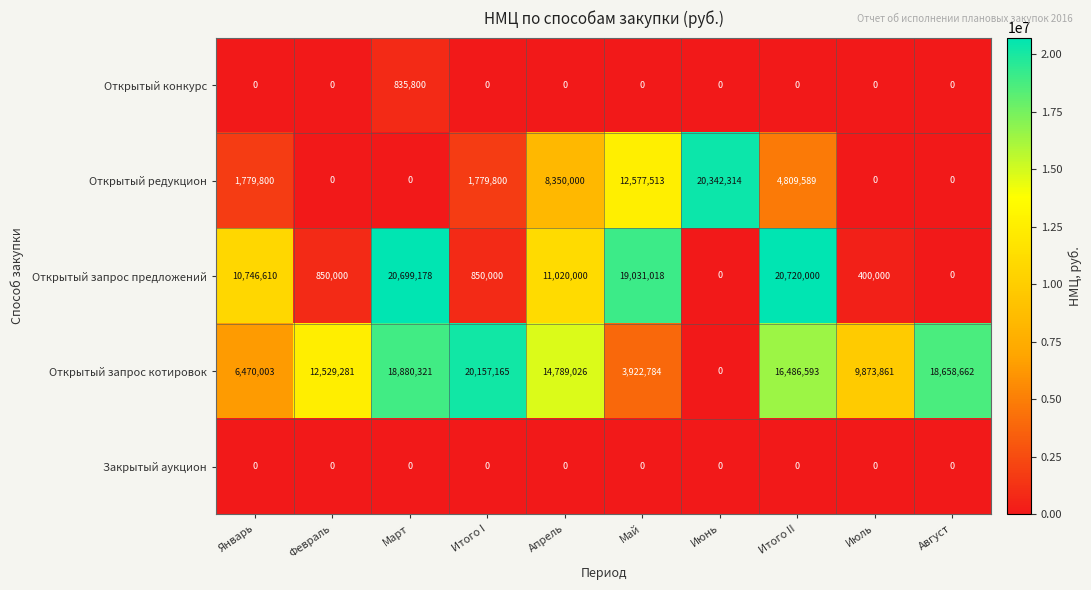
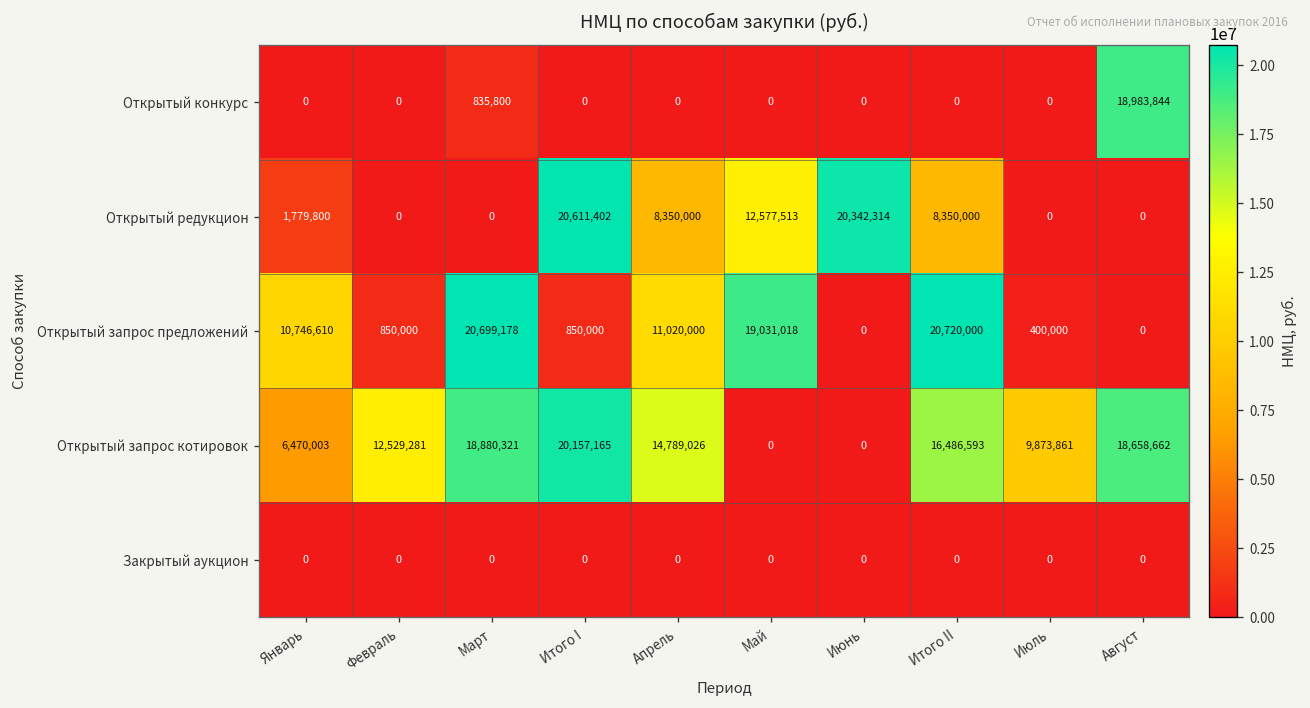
  {
    "Открытый конкурс": {
      "Январь": "0",
      "Февраль": "0",
      "Март": "835,800",
      "Итого I": "0",
      "Апрель": "0",
      "Май": "0",
      "Июнь": "0",
      "Итого II": "0",
      "Июль": "0",
-     "Август": "0"
+     "Август": "18,983,844"
    },
    "Открытый редукцион": {
      "Январь": "1,779,800",
      "Февраль": "0",
      "Март": "0",
-     "Итого I": "1,779,800",
+     "Итого I": "20,611,402",
      "Апрель": "8,350,000",
      "Май": "12,577,513",
      "Июнь": "20,342,314",
-     "Итого II": "4,809,589",
+     "Итого II": "8,350,000",
      "Июль": "0",
      "Август": "0"
    },
    "Открытый запрос предложений": {
      "Январь": "10,746,610",
      "Февраль": "850,000",
      "Март": "20,699,178",
      "Итого I": "850,000",
      "Апрель": "11,020,000",
      "Май": "19,031,018",
      "Июнь": "0",
      "Итого II": "20,720,000",
      "Июль": "400,000",
      "Август": "0"
    },
    "Открытый запрос котировок": {
      "Январь": "6,470,003",
      "Февраль": "12,529,281",
      "Март": "18,880,321",
      "Итого I": "20,157,165",
      "Апрель": "14,789,026",
-     "Май": "3,922,784",
+     "Май": "0",
      "Июнь": "0",
      "Итого II": "16,486,593",
      "Июль": "9,873,861",
      "Август": "18,658,662"
    },
    "Закрытый аукцион": {
      "Январь": "0",
      "Февраль": "0",
      "Март": "0",
      "Итого I": "0",
      "Апрель": "0",
      "Май": "0",
      "Июнь": "0",
      "Итого II": "0",
      "Июль": "0",
      "Август": "0"
    }
  }
